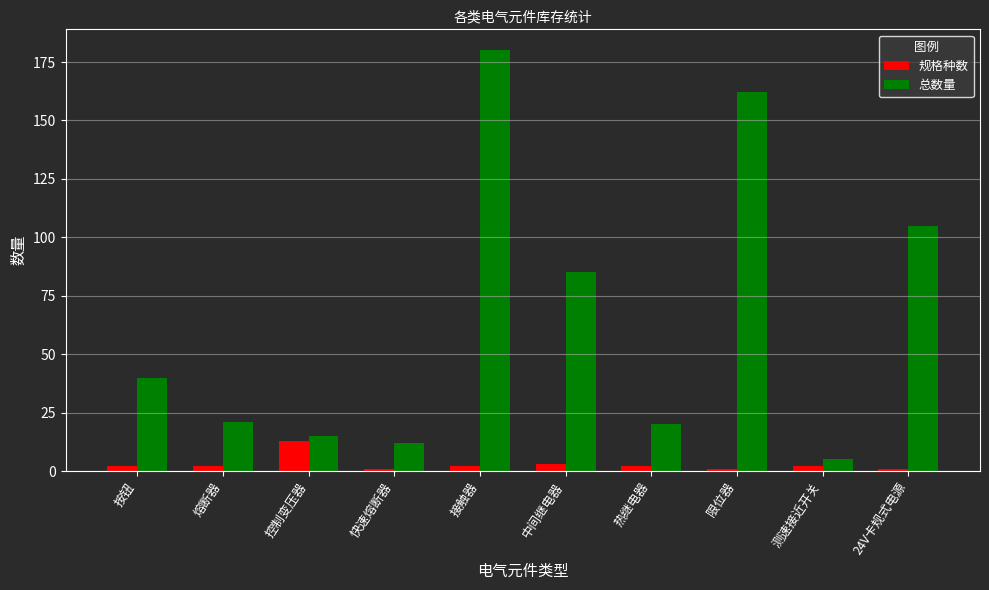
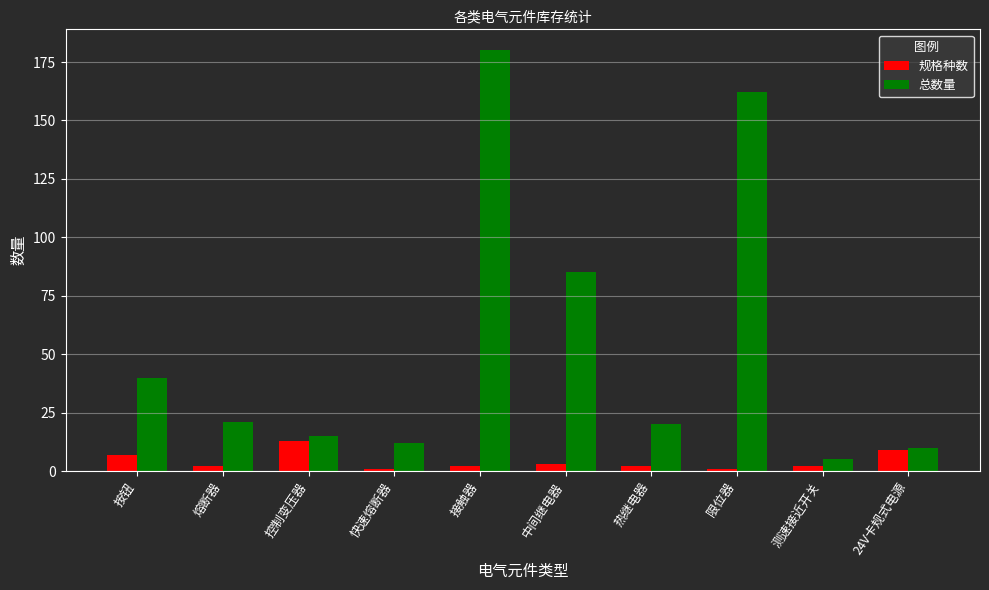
  {
    "规格种数": {
-     "按钮": 2,
+     "按钮": 7,
      "熔断器": 2,
      "控制变压器": 13,
      "接触器": 2,
      "中间继电器": 3,
      "热继电器": 2,
      "测速接近开关": 2,
-     "24V卡规式电源": 1
+     "24V卡规式电源": 9
    },
    "总数量": {
      "按钮": 40,
      "熔断器": 21,
      "控制变压器": 15,
      "快速熔断器": 12,
      "接触器": 180,
      "中间继电器": 85,
      "热继电器": 20,
      "限位器": 162,
      "测速接近开关": 5,
-     "24V卡规式电源": 105
+     "24V卡规式电源": 10
    }
  }
